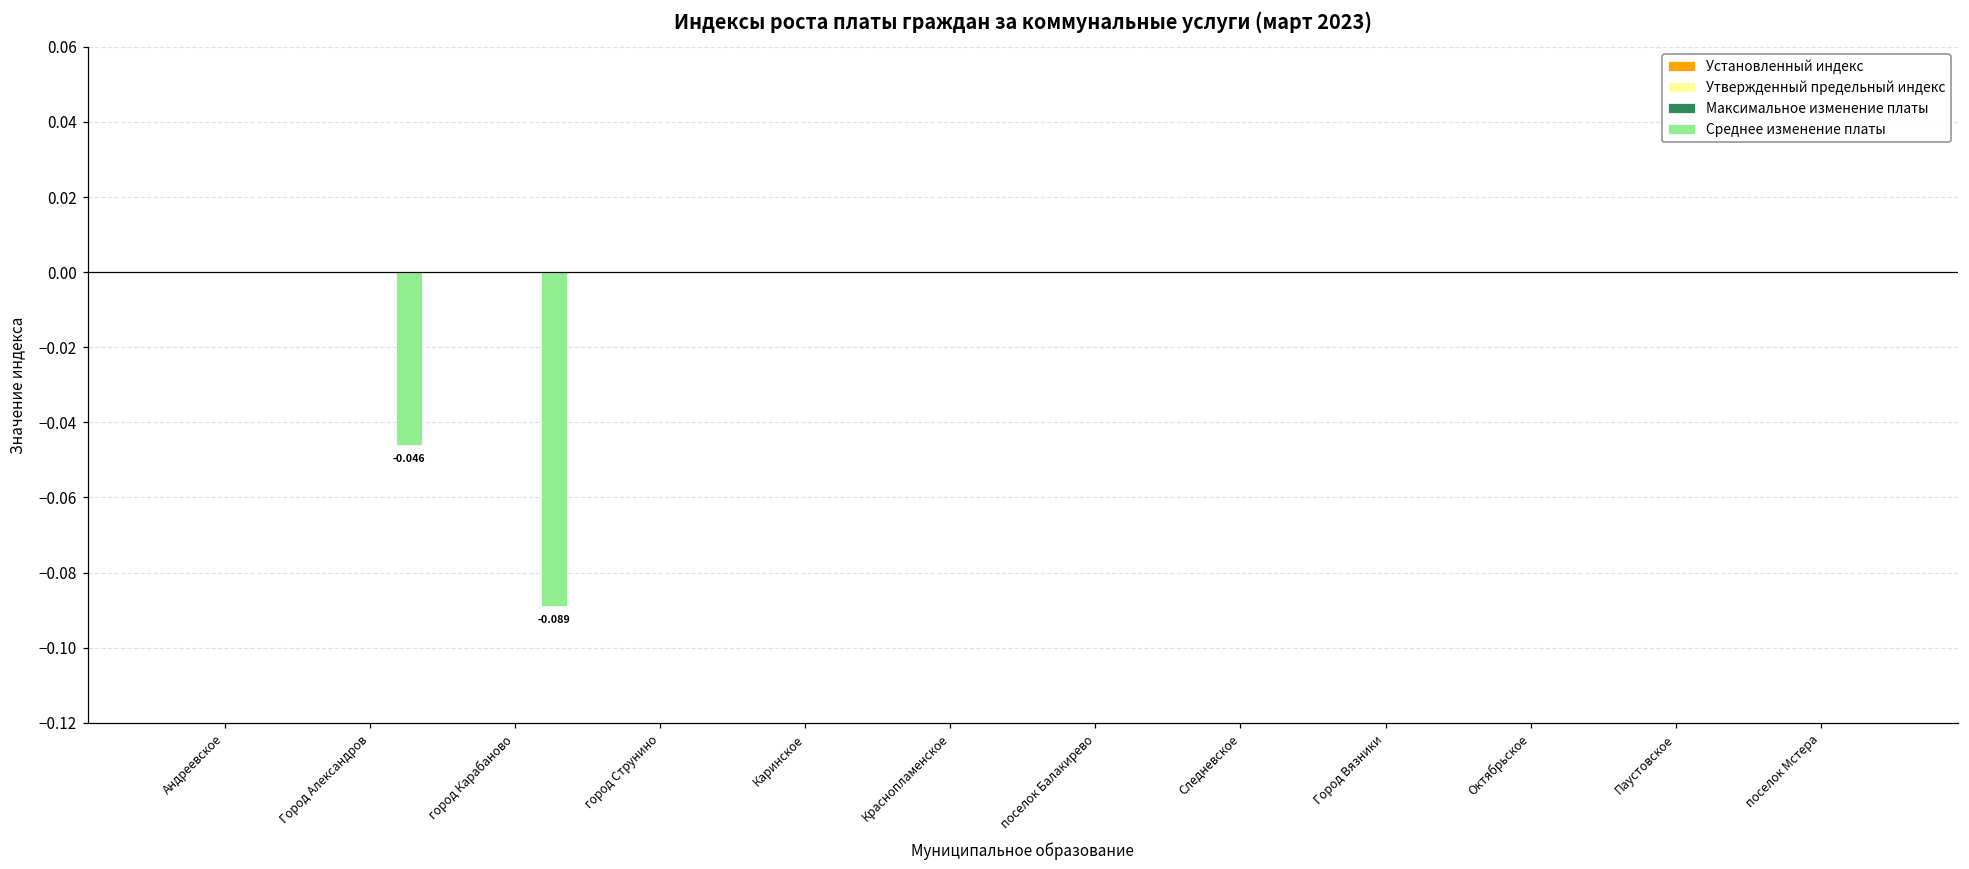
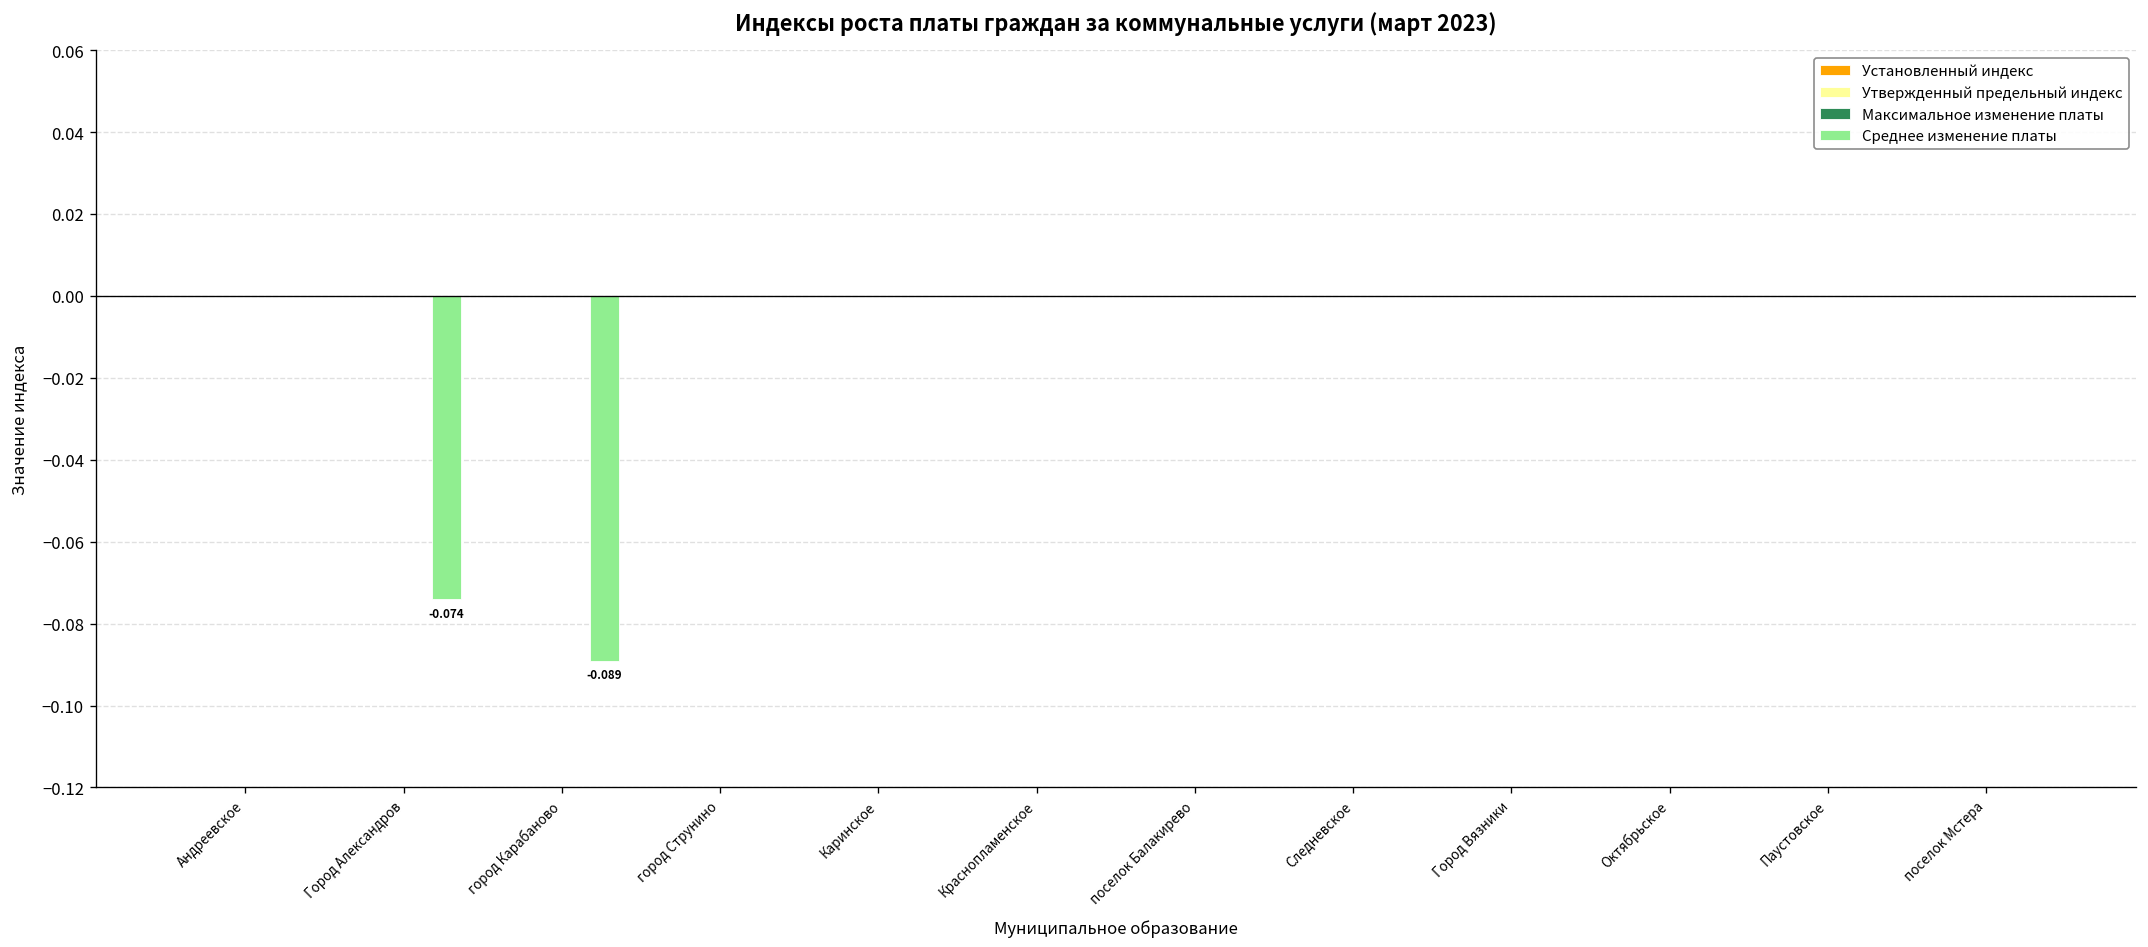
  {
    "Установленный индекс": {
      "Андреевское": 0.000,
      "Город Александров": 0.000,
      "город Карабаново": 0.000,
      "город Струнино": 0.000,
      "Каринское": 0.000,
      "Краснопламенское": 0.000,
      "поселок Балакирево": 0.000,
      "Следневское": 0.000,
      "Город Вязники": 0.000,
      "Октябрьское": 0.000,
      "Паустовское": 0.000,
      "поселок Мстера": 0.000
    },
    "Утвержденный предельный индекс": {
      "Андреевское": 0.000,
      "Город Александров": 0.000,
      "город Карабаново": 0.000,
      "город Струнино": 0.000,
      "Каринское": 0.000,
      "Краснопламенское": 0.000,
      "поселок Балакирево": 0.000,
      "Следневское": 0.000,
      "Город Вязники": 0.000,
      "Октябрьское": 0.000,
      "Паустовское": 0.000,
      "поселок Мстера": 0.000
    },
    "Максимальное изменение платы": {
      "Андреевское": 0.000,
      "Город Александров": 0.000,
      "город Карабаново": 0.000,
      "город Струнино": 0.000,
      "Каринское": 0.000,
      "Краснопламенское": 0.000,
      "поселок Балакирево": 0.000,
      "Следневское": 0.000,
      "Город Вязники": 0.000,
      "Октябрьское": 0.000,
      "Паустовское": 0.000,
      "поселок Мстера": 0.000
    },
    "Среднее изменение платы": {
-     "Город Александров": -0.046,
+     "Город Александров": -0.074,
      "город Карабаново": -0.089
    }
  }
